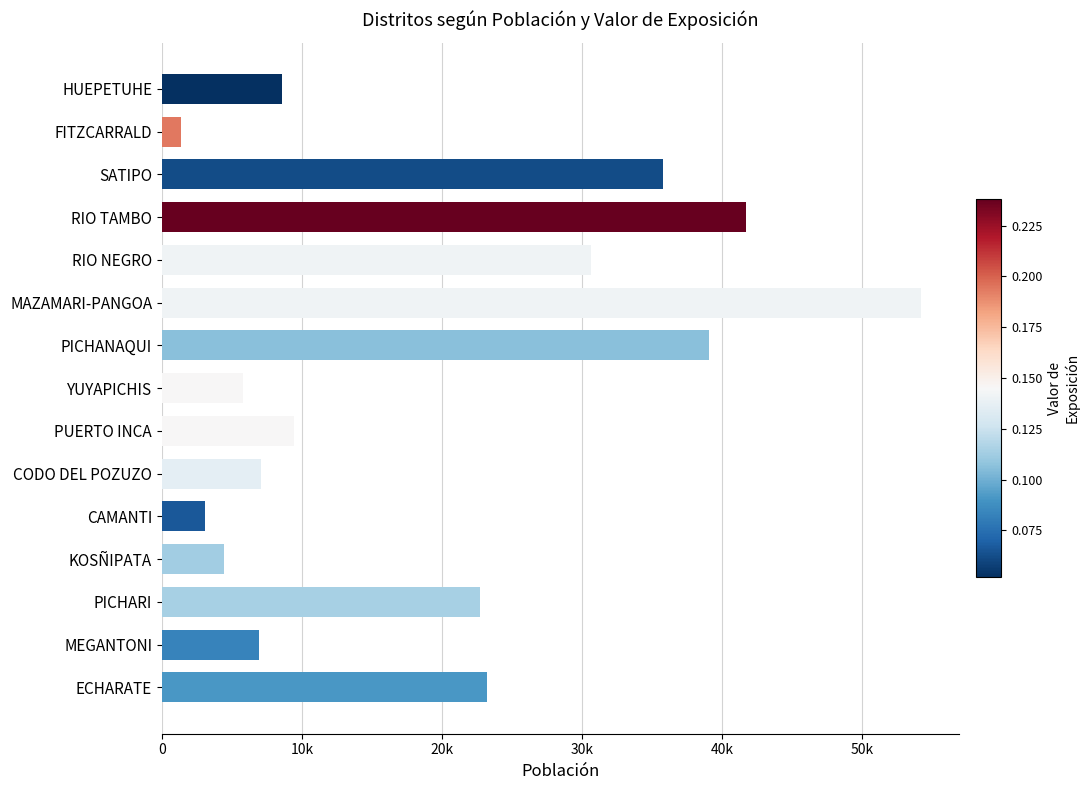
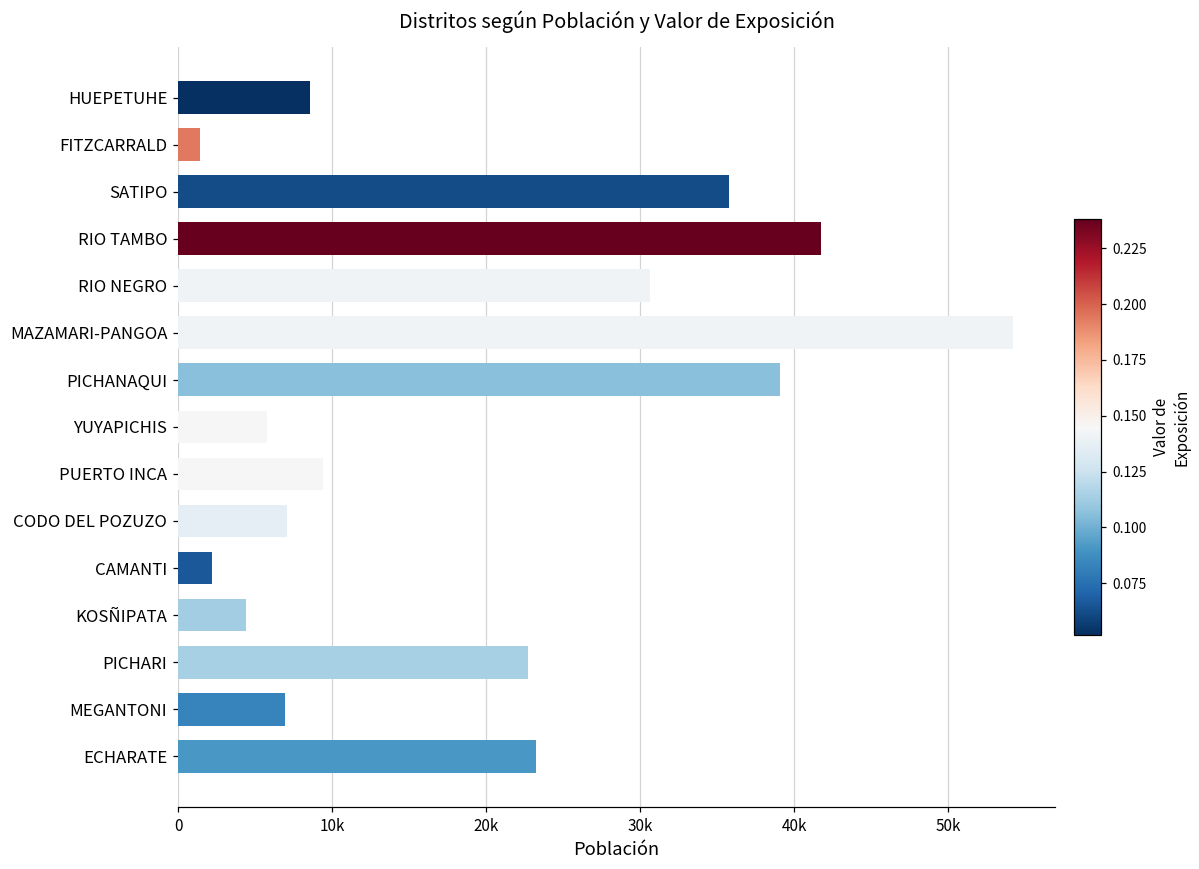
  {
    "HUEPETUHE": 8600,
    "FITZCARRALD": 1400,
    "SATIPO": 35800,
    "RIO TAMBO": 41700,
    "RIO NEGRO": 30700,
    "MAZAMARI-PANGOA": 54200,
    "PICHANAQUI": 39100,
    "YUYAPICHIS": 5800,
    "PUERTO INCA": 9400,
    "CODO DEL POZUZO": 7100,
-   "CAMANTI": 3100,
+   "CAMANTI": 2200,
    "KOSÑIPATA": 4400,
    "PICHARI": 22700,
    "MEGANTONI": 7000,
    "ECHARATE": 23200
  }
